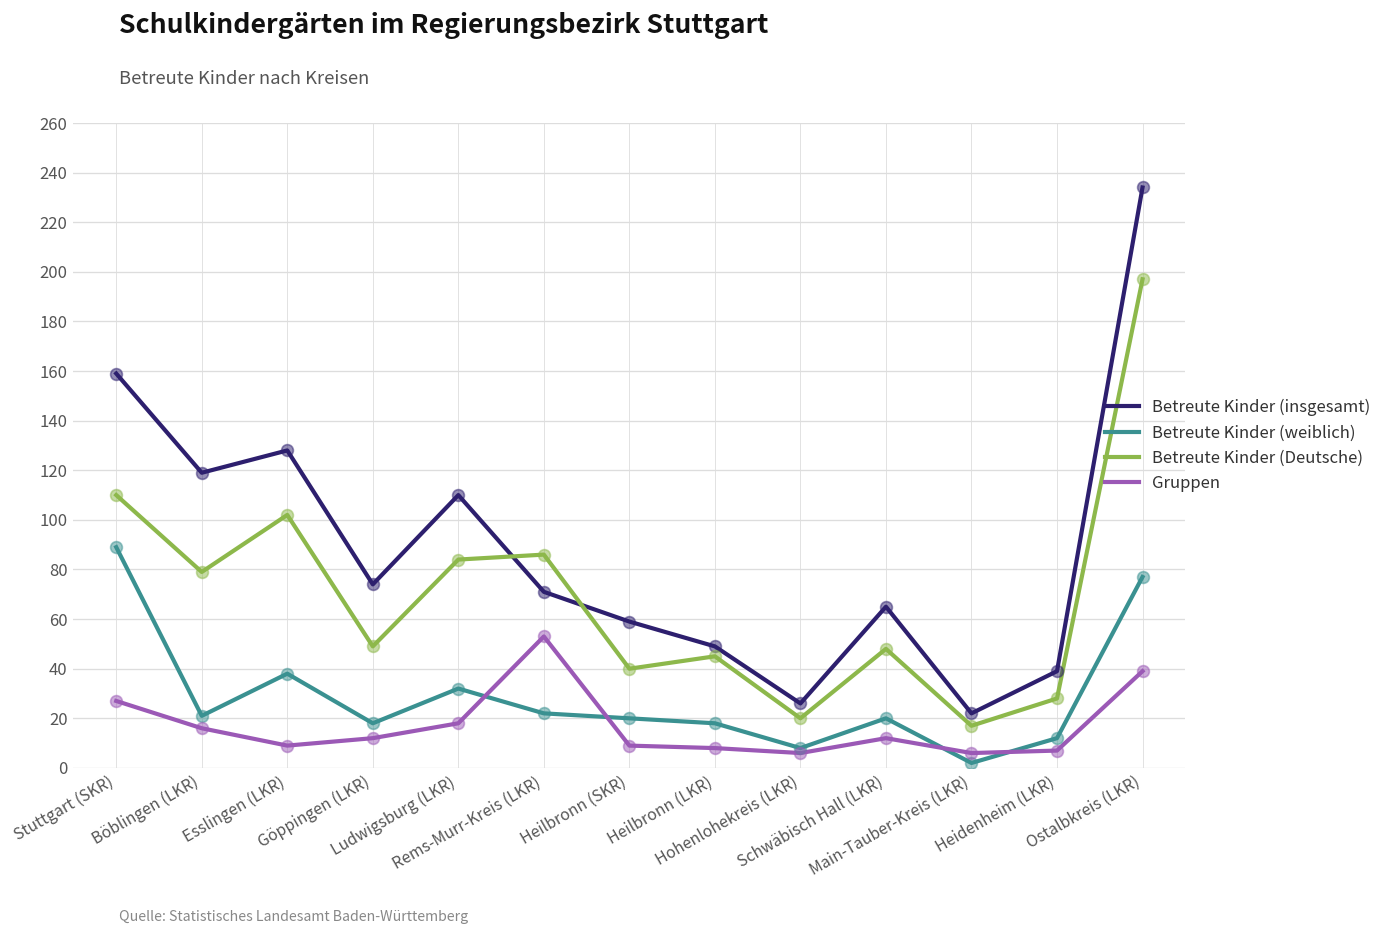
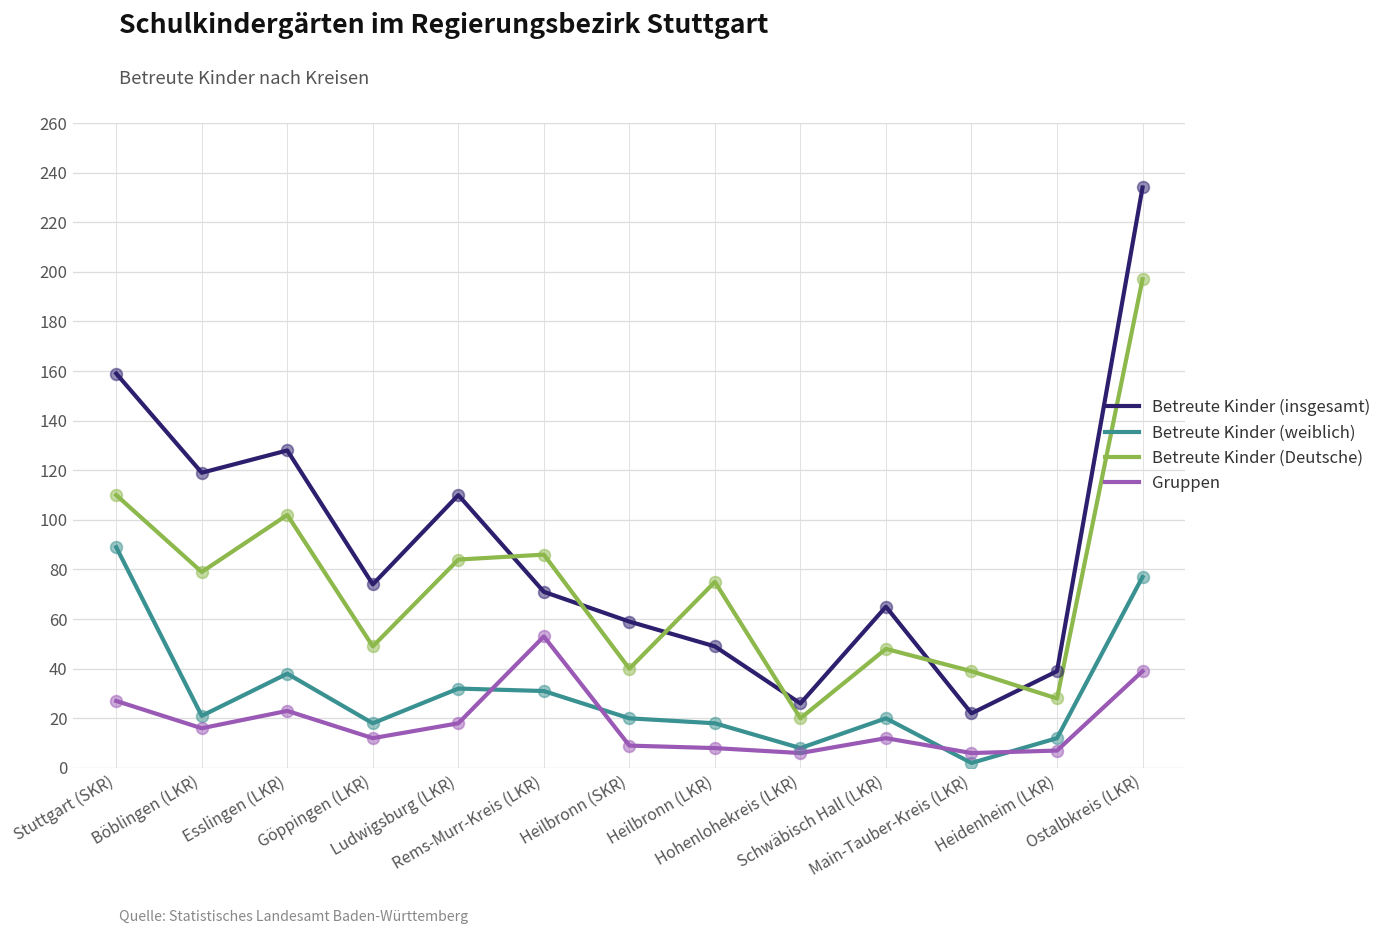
  {
    "Betreute Kinder (insgesamt)": {
      "Stuttgart (SKR)": 159,
      "Böblingen (LKR)": 119,
      "Esslingen (LKR)": 128,
      "Göppingen (LKR)": 74,
      "Ludwigsburg (LKR)": 110,
      "Rems-Murr-Kreis (LKR)": 71,
      "Heilbronn (SKR)": 59,
      "Heilbronn (LKR)": 49,
      "Hohenlohekreis (LKR)": 26,
      "Schwäbisch Hall (LKR)": 65,
      "Main-Tauber-Kreis (LKR)": 22,
      "Heidenheim (LKR)": 39,
      "Ostalbkreis (LKR)": 234
    },
    "Betreute Kinder (weiblich)": {
      "Stuttgart (SKR)": 89,
      "Böblingen (LKR)": 21,
      "Esslingen (LKR)": 38,
      "Göppingen (LKR)": 18,
      "Ludwigsburg (LKR)": 32,
-     "Rems-Murr-Kreis (LKR)": 22,
+     "Rems-Murr-Kreis (LKR)": 31,
      "Heilbronn (SKR)": 20,
      "Heilbronn (LKR)": 18,
      "Hohenlohekreis (LKR)": 8,
      "Schwäbisch Hall (LKR)": 20,
      "Main-Tauber-Kreis (LKR)": 2,
      "Heidenheim (LKR)": 12,
      "Ostalbkreis (LKR)": 77
    },
    "Betreute Kinder (Deutsche)": {
      "Stuttgart (SKR)": 110,
      "Böblingen (LKR)": 79,
      "Esslingen (LKR)": 102,
      "Göppingen (LKR)": 49,
      "Ludwigsburg (LKR)": 84,
      "Rems-Murr-Kreis (LKR)": 86,
      "Heilbronn (SKR)": 40,
-     "Heilbronn (LKR)": 45,
+     "Heilbronn (LKR)": 75,
      "Hohenlohekreis (LKR)": 20,
      "Schwäbisch Hall (LKR)": 48,
-     "Main-Tauber-Kreis (LKR)": 17,
+     "Main-Tauber-Kreis (LKR)": 39,
      "Heidenheim (LKR)": 28,
      "Ostalbkreis (LKR)": 197
    },
    "Gruppen": {
      "Stuttgart (SKR)": 27,
      "Böblingen (LKR)": 16,
-     "Esslingen (LKR)": 9,
+     "Esslingen (LKR)": 23,
      "Göppingen (LKR)": 12,
      "Ludwigsburg (LKR)": 18,
      "Rems-Murr-Kreis (LKR)": 53,
      "Heilbronn (SKR)": 9,
      "Heilbronn (LKR)": 8,
      "Hohenlohekreis (LKR)": 6,
      "Schwäbisch Hall (LKR)": 12,
      "Main-Tauber-Kreis (LKR)": 6,
      "Heidenheim (LKR)": 7,
      "Ostalbkreis (LKR)": 39
    }
  }
